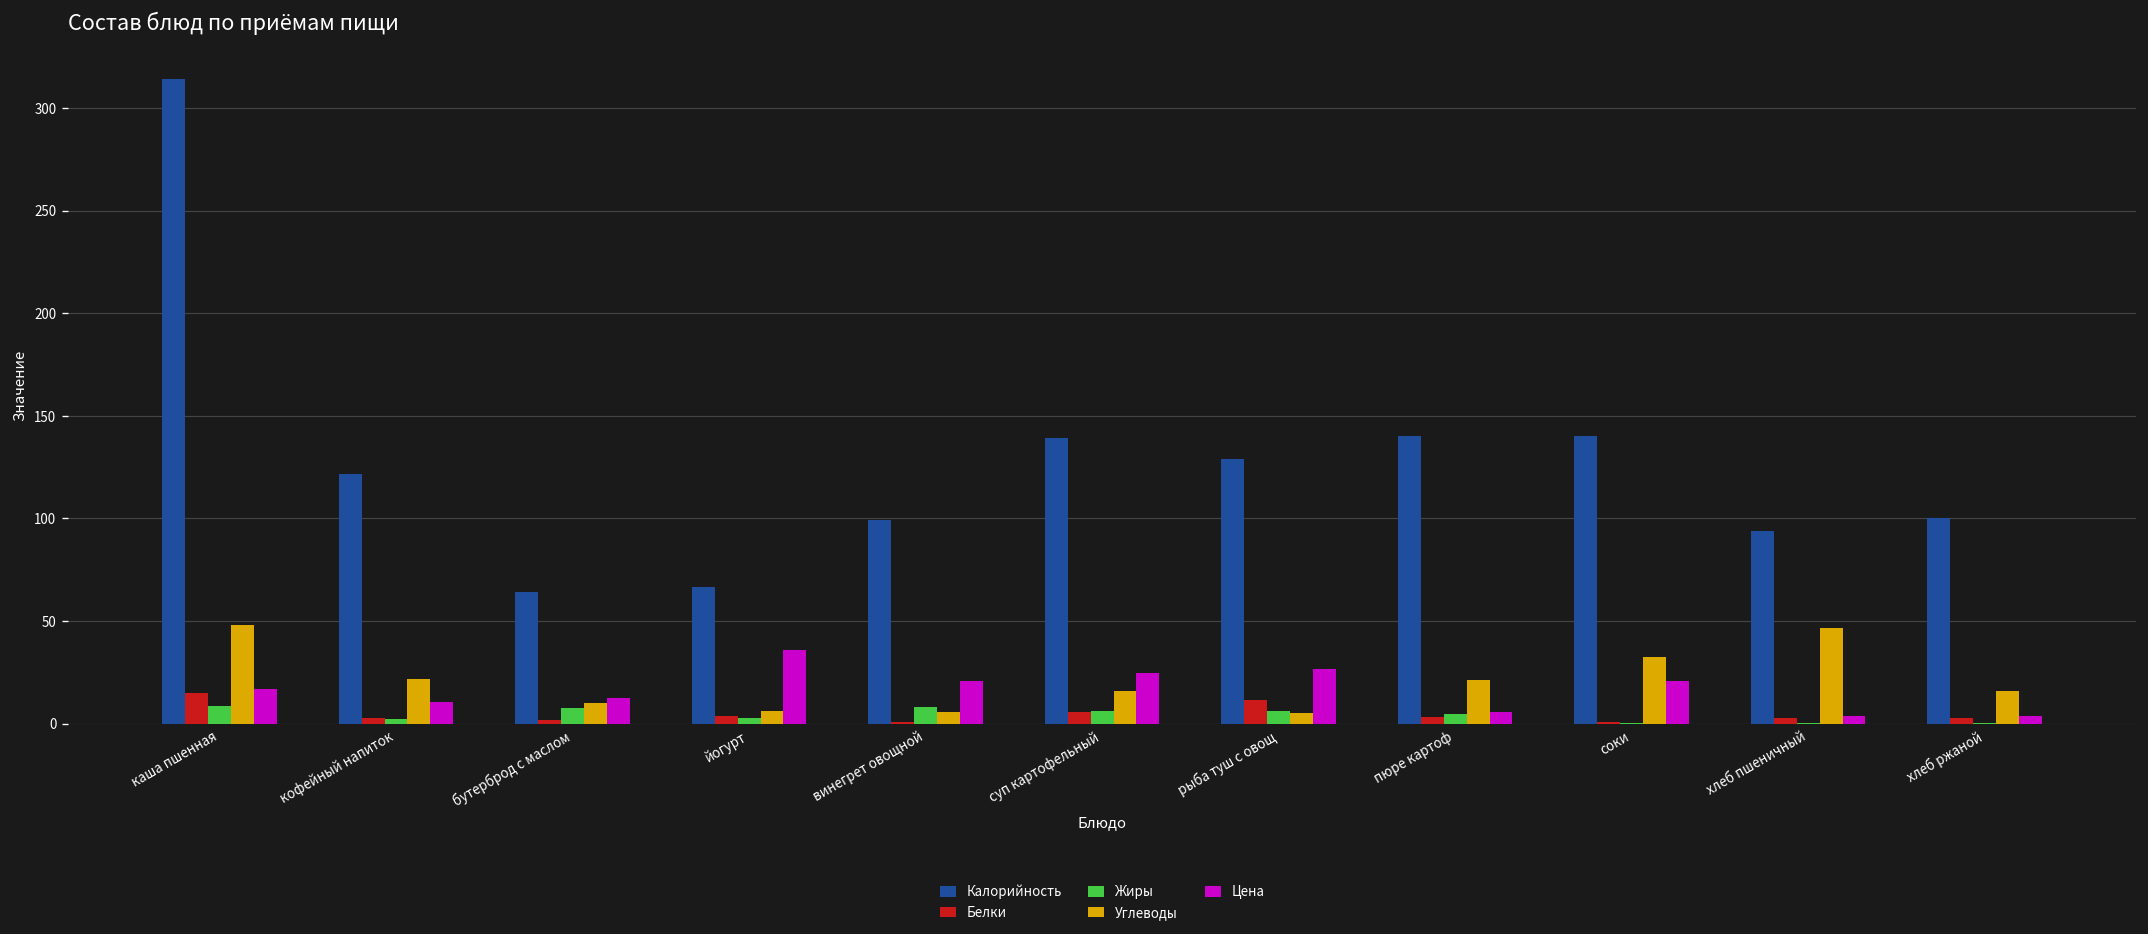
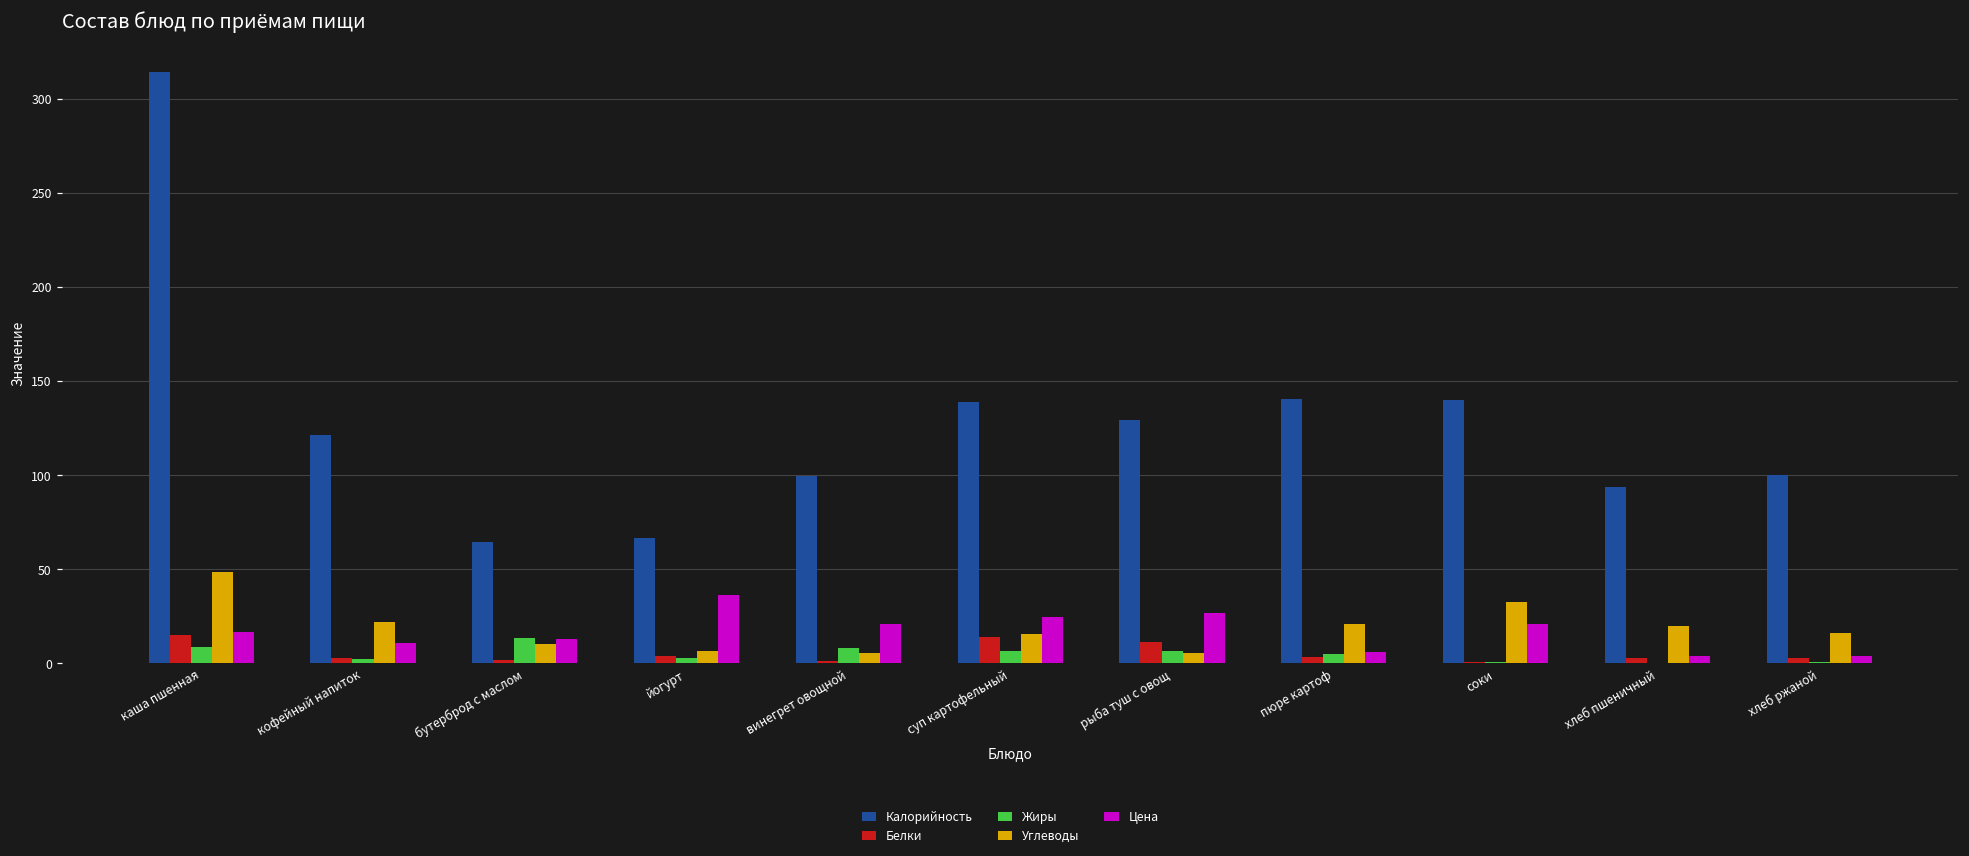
  {
    "Калорийность": {
      "каша пшенная": 314,
      "кофейный напиток": 122,
      "бутерброд с маслом": 64,
      "йогурт": 67,
      "винегрет овощной": 99,
      "суп картофельный": 139,
      "рыба туш с овощ": 129,
      "пюре картоф": 140,
      "соки": 140,
      "хлеб пшеничный": 94,
      "хлеб ржаной": 100
    },
    "Белки": {
      "каша пшенная": 15,
      "кофейный напиток": 3,
      "бутерброд с маслом": 2,
      "йогурт": 4,
-     "суп картофельный": 6,
+     "суп картофельный": 14,
      "рыба туш с овощ": 11,
      "пюре картоф": 3,
      "хлеб пшеничный": 3,
      "хлеб ржаной": 3
    },
    "Жиры": {
      "каша пшенная": 9,
      "кофейный напиток": 2,
-     "бутерброд с маслом": 7,
+     "бутерброд с маслом": 13,
      "йогурт": 3,
      "винегрет овощной": 8,
      "суп картофельный": 6,
      "рыба туш с овощ": 6,
      "пюре картоф": 5
    },
    "Углеводы": {
      "каша пшенная": 48,
      "кофейный напиток": 22,
      "бутерброд с маслом": 10,
      "йогурт": 6,
      "винегрет овощной": 6,
      "суп картофельный": 16,
      "рыба туш с овощ": 5,
      "пюре картоф": 21,
      "соки": 33,
-     "хлеб пшеничный": 47,
+     "хлеб пшеничный": 20,
      "хлеб ржаной": 16
    },
    "Цена": {
      "каша пшенная": 17,
      "кофейный напиток": 11,
      "бутерброд с маслом": 13,
      "йогурт": 36,
      "винегрет овощной": 21,
      "суп картофельный": 25,
      "рыба туш с овощ": 27,
      "пюре картоф": 6,
      "соки": 21,
      "хлеб пшеничный": 4,
      "хлеб ржаной": 4
    }
  }
